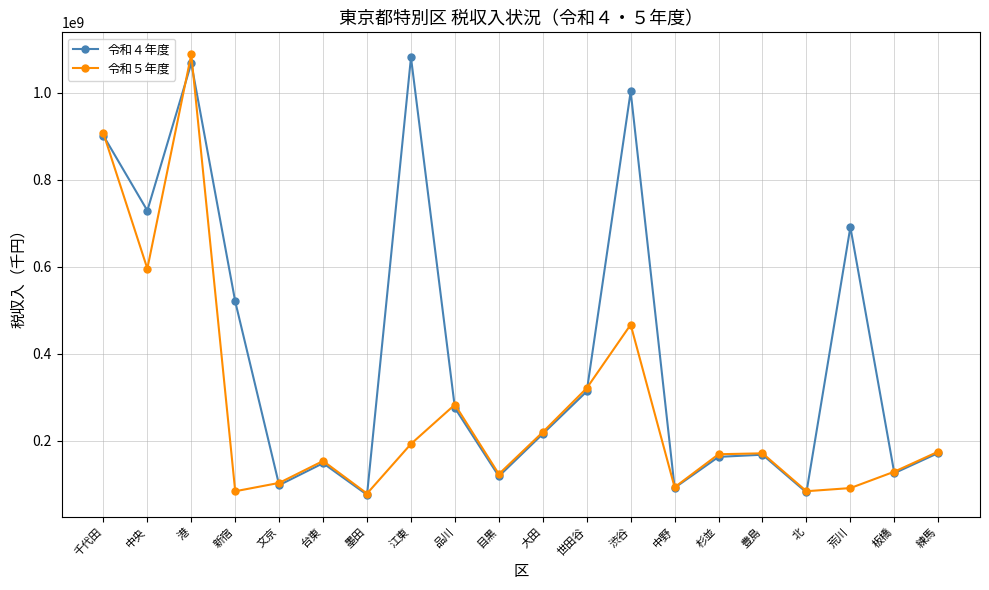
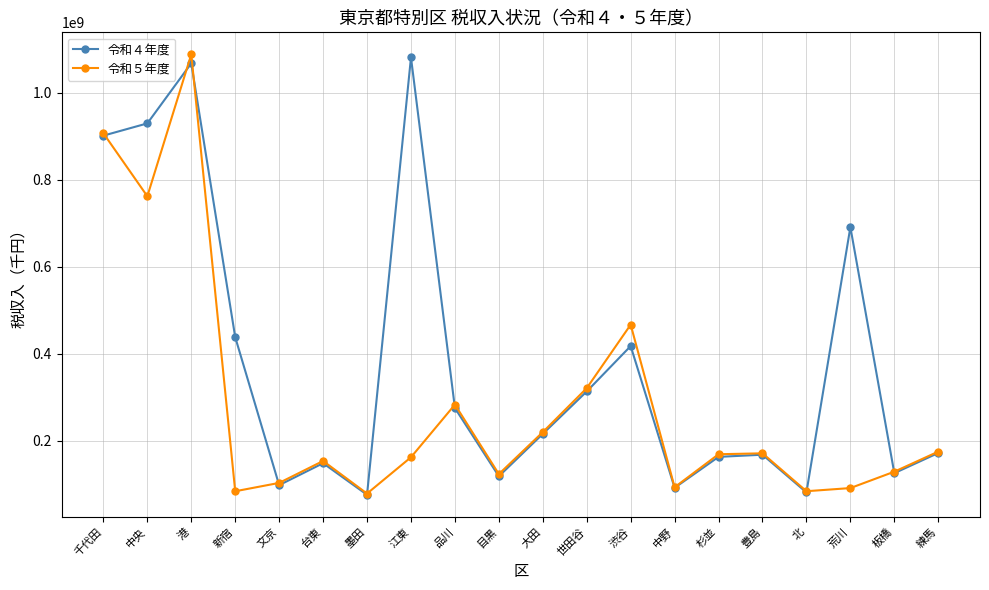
  {
    "令和４年度": {
-     "中央": 730000000,
+     "中央": 930000000,
      "港": 1070000000,
-     "新宿": 520000000,
+     "新宿": 440000000,
      "江東": 1080000000,
      "品川": 280000000,
      "世田谷": 310000000,
-     "渋谷": 1000000000,
+     "渋谷": 420000000,
      "杉並": 160000000,
      "荒川": 690000000
    },
    "令和５年度": {
-     "中央": 600000000,
+     "中央": 760000000,
      "港": 1090000000,
      "新宿": 80000000,
-     "江東": 190000000,
+     "江東": 160000000,
      "品川": 280000000,
      "世田谷": 320000000,
      "渋谷": 470000000,
      "杉並": 170000000,
      "荒川": 90000000
    }
  }
